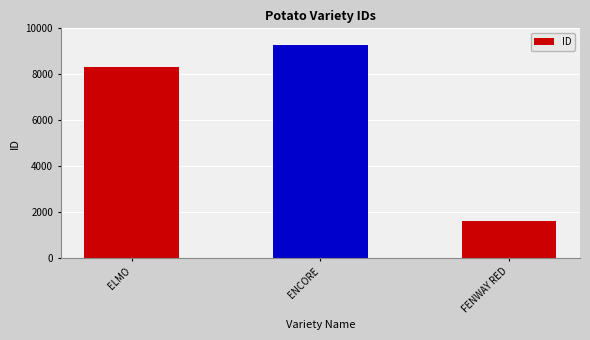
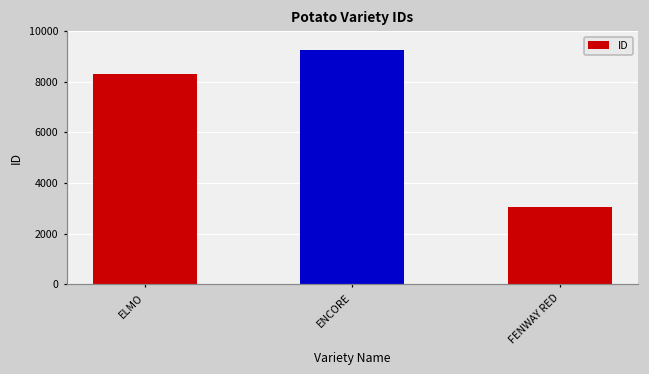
  {
    "ELMO": 8300,
    "ENCORE": 9300,
-   "FENWAY RED": 1600
+   "FENWAY RED": 3000
  }
